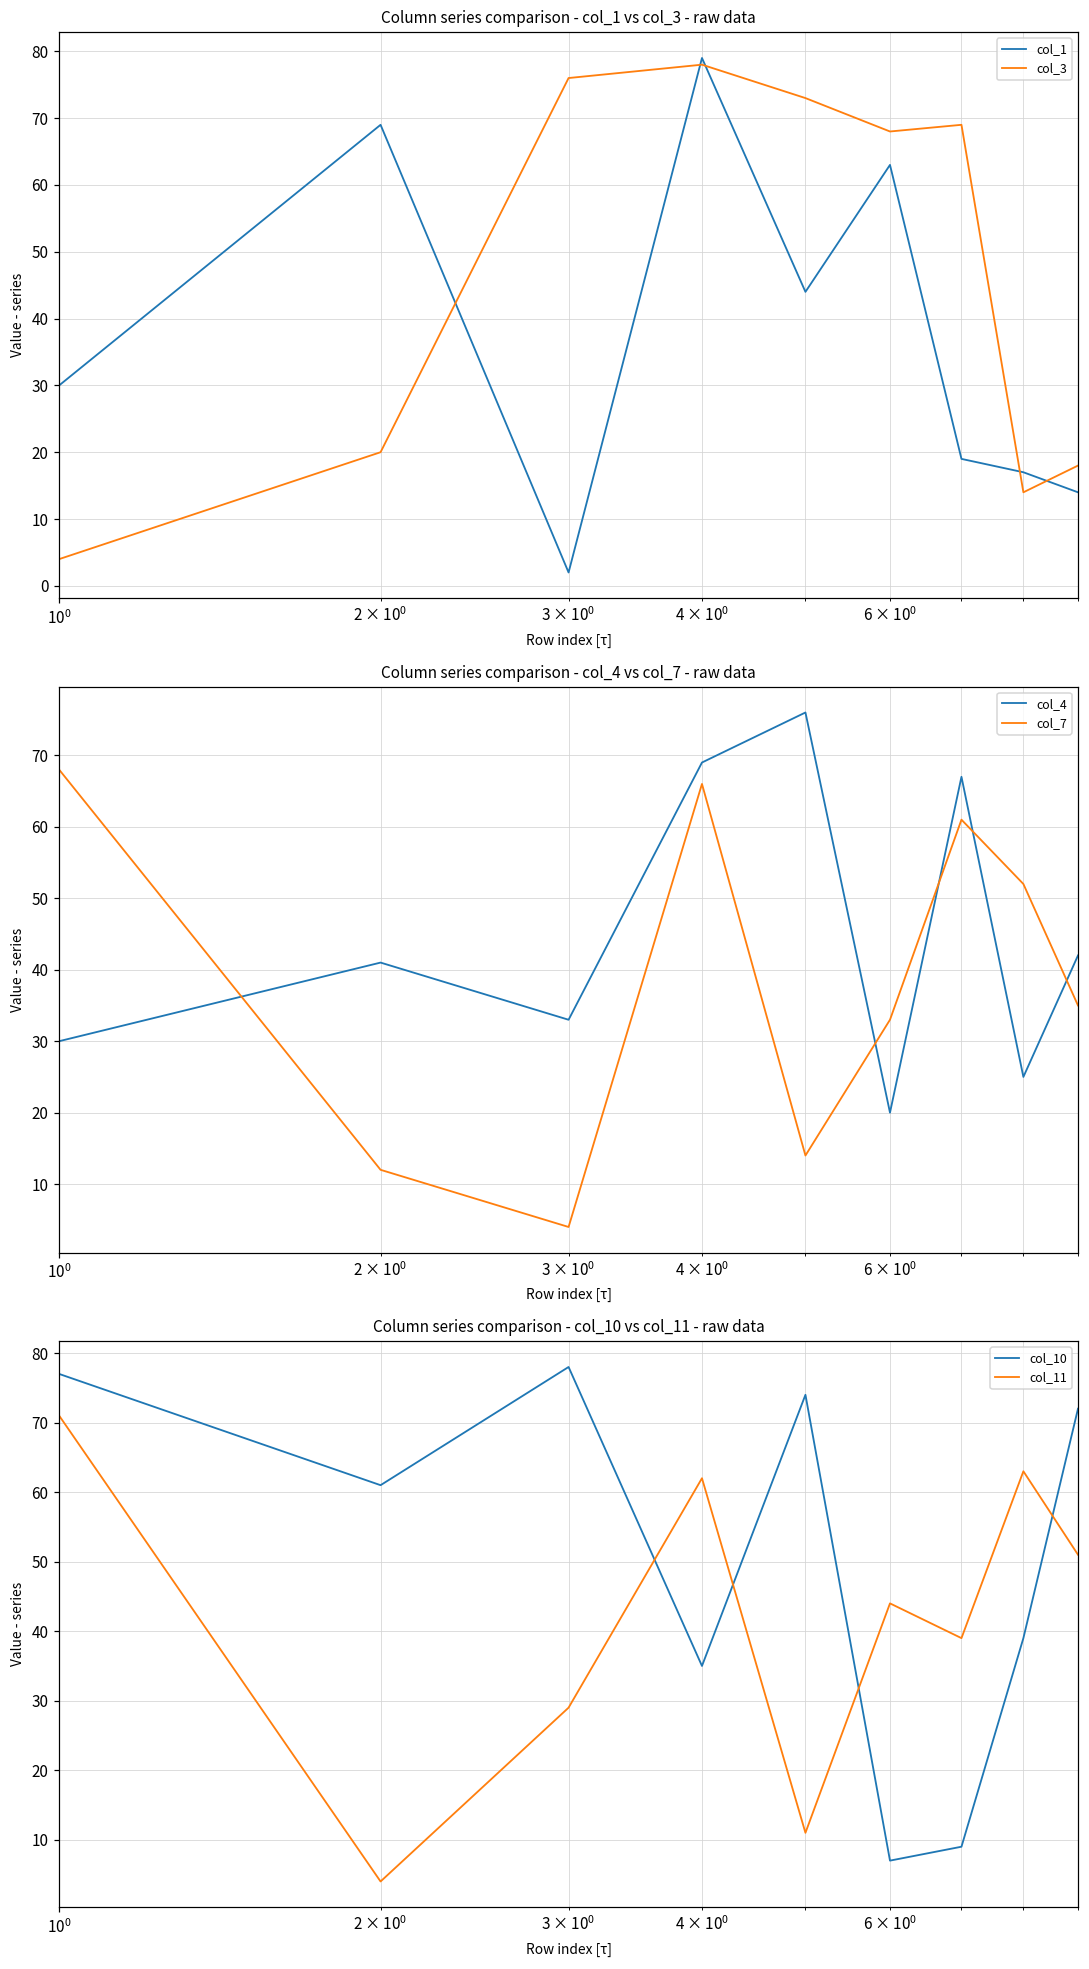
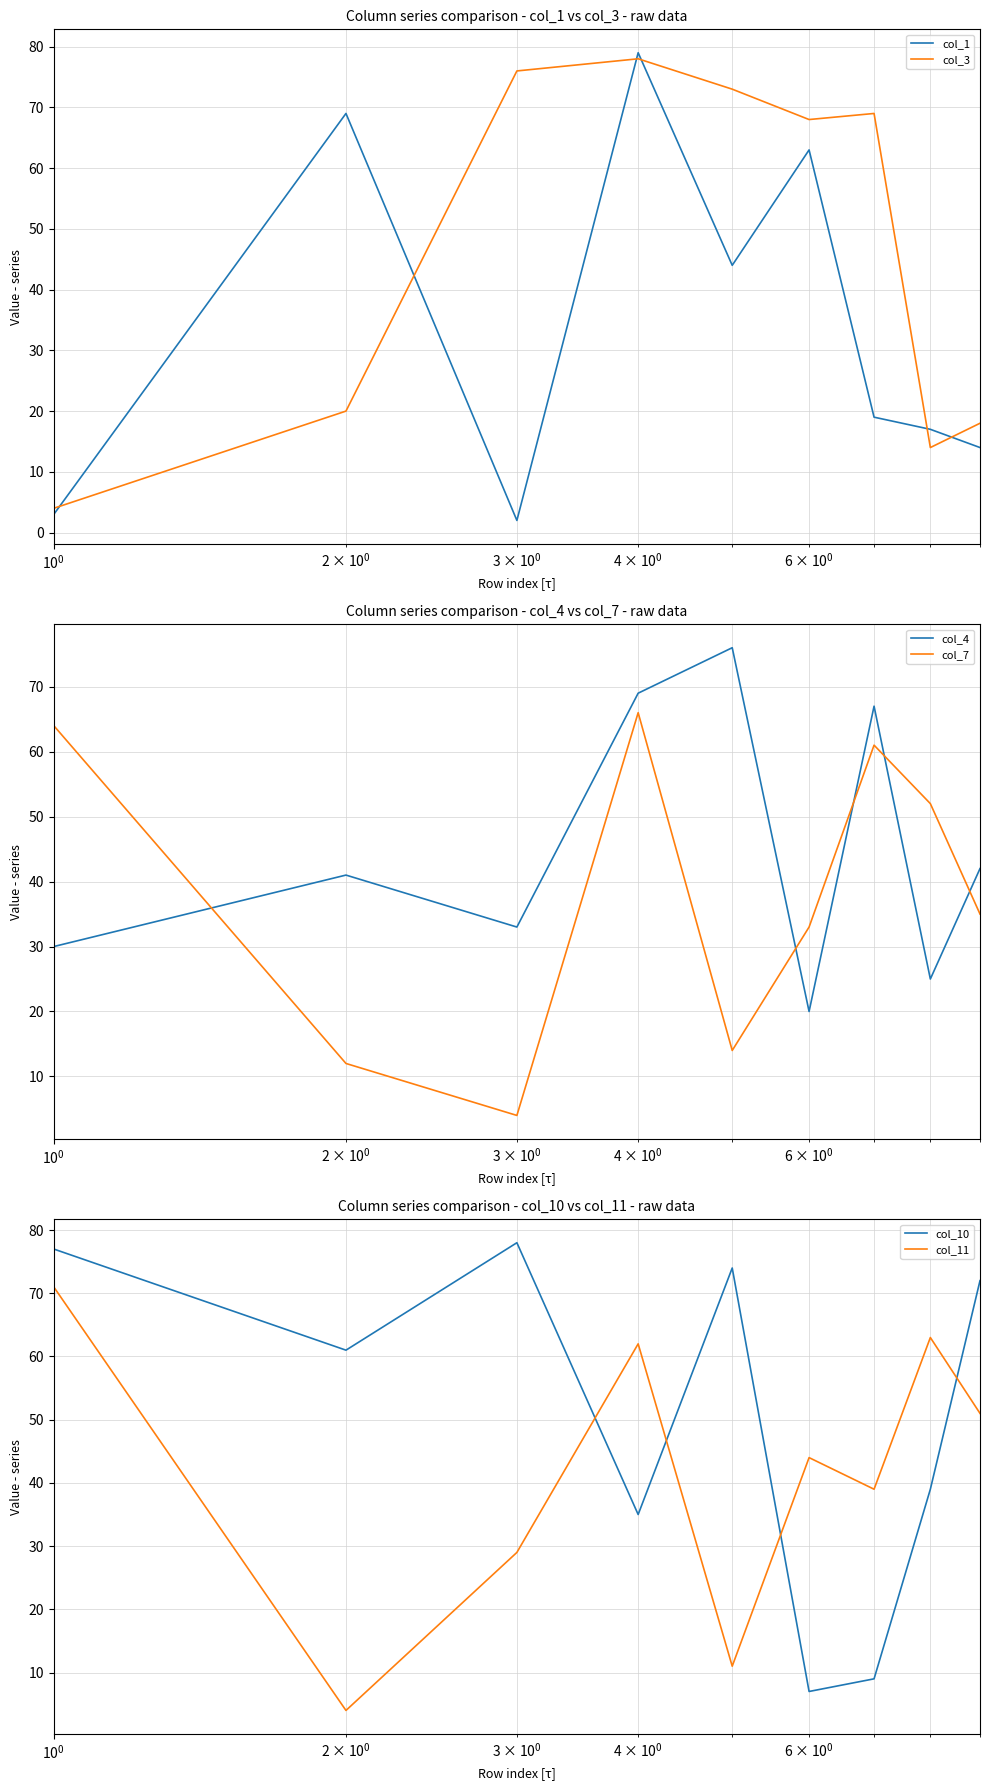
  {
    "Column series comparison - col_1 vs col_3 - raw data": {
      "col_1": {
-       "10^0": 30
+       "10^0": 3
      },
      "col_3": {
        "10^0": 4
      }
    },
    "Column series comparison - col_4 vs col_7 - raw data": {
      "col_4": {
        "10^0": 30
      },
      "col_7": {
-       "10^0": 68
+       "10^0": 64
      }
    },
    "Column series comparison - col_10 vs col_11 - raw data": {
      "col_10": {
        "10^0": 77
      },
      "col_11": {
        "10^0": 71
      }
    }
  }
